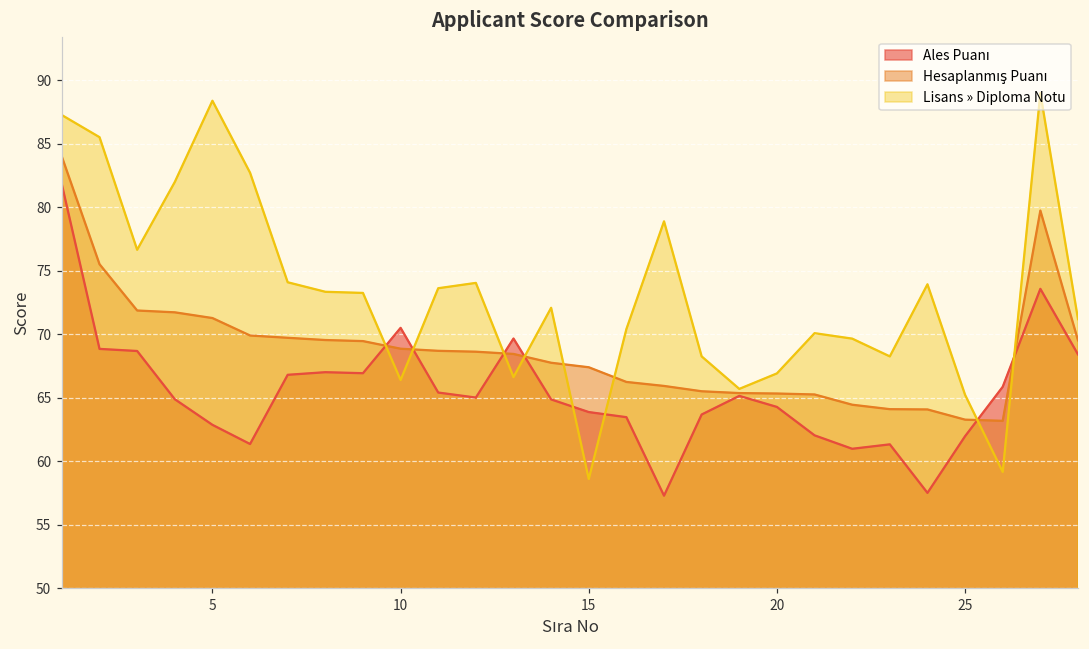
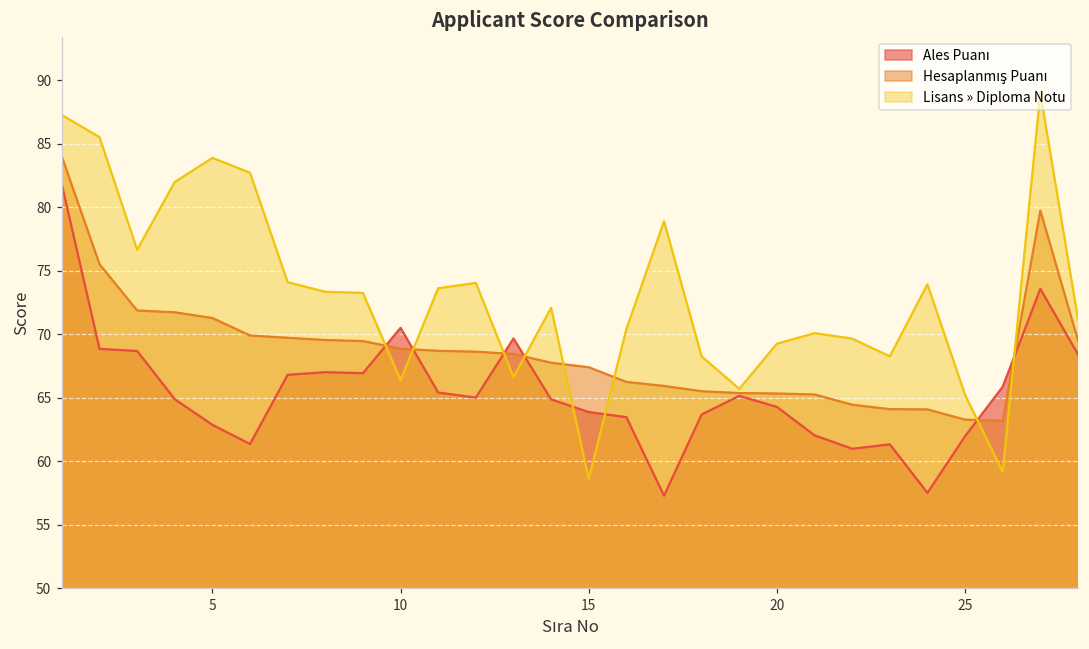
  {
    "Lisans » Diploma Notu": {
-     "5": 88.4,
+     "5": 83.9,
      "10": 66.4,
      "15": 58.6,
-     "20": 66.9,
+     "20": 69.3,
      "25": 65.2
    }
  }
